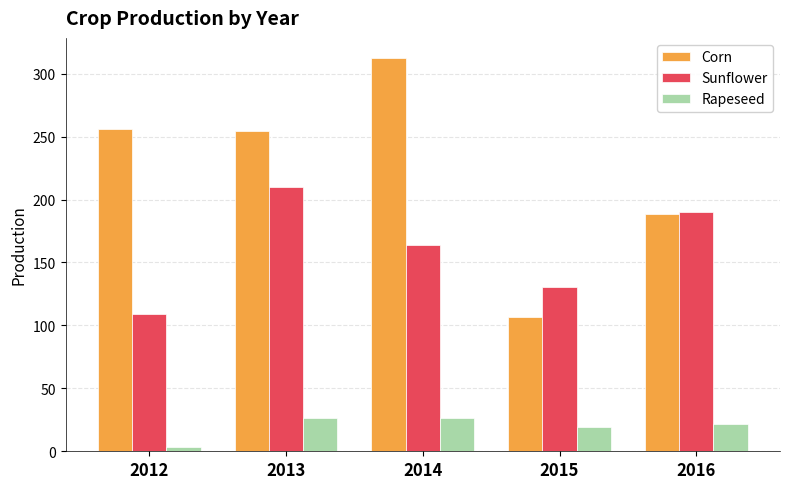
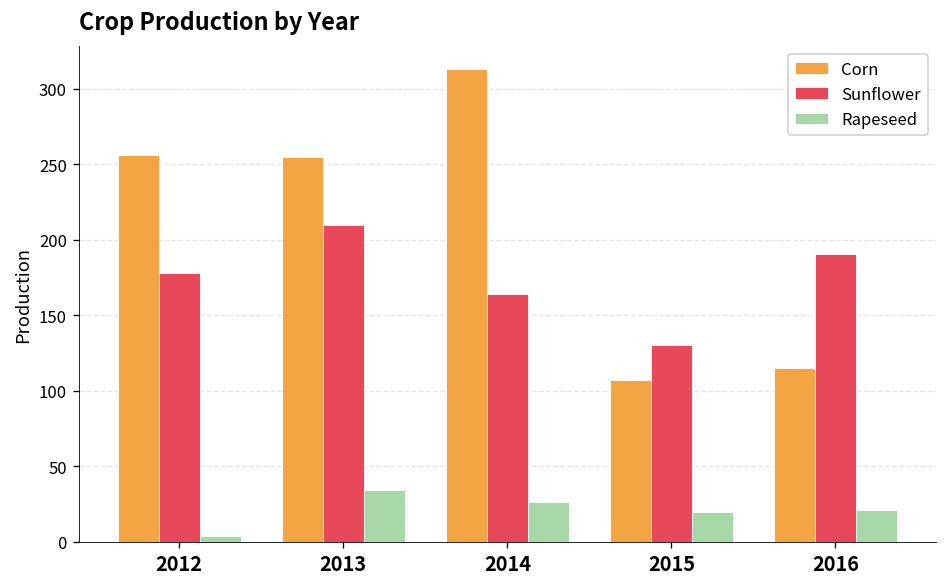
  {
    "Corn": {
      "2012": 256,
      "2013": 254,
      "2014": 313,
      "2015": 107,
-     "2016": 188
+     "2016": 115
    },
    "Sunflower": {
-     "2012": 109,
+     "2012": 178,
      "2013": 210,
      "2014": 164,
      "2015": 130,
      "2016": 190
    },
    "Rapeseed": {
      "2012": 4,
-     "2013": 27,
+     "2013": 34,
      "2014": 26,
      "2015": 20,
      "2016": 21
    }
  }
